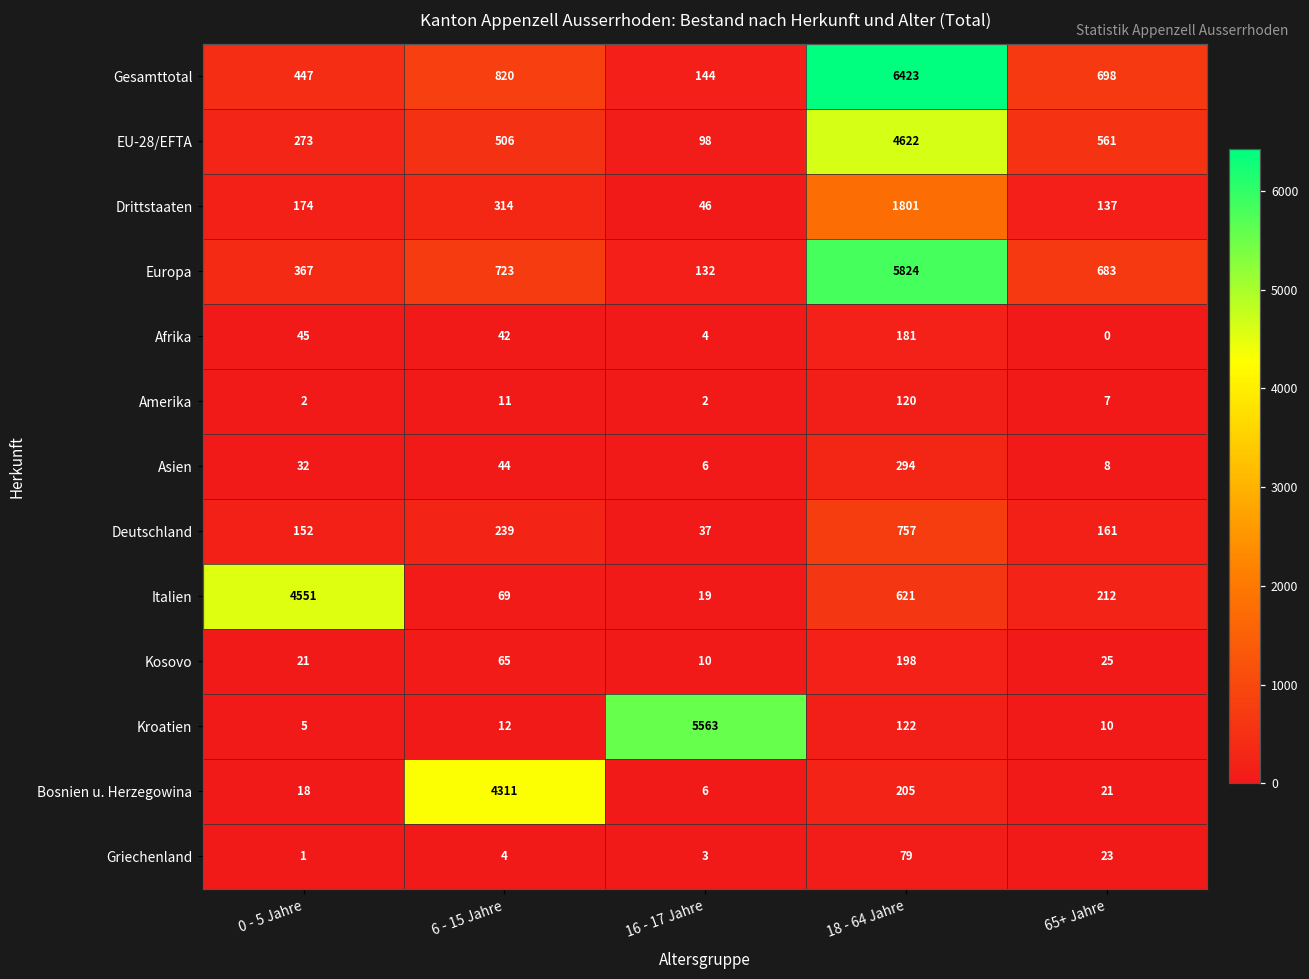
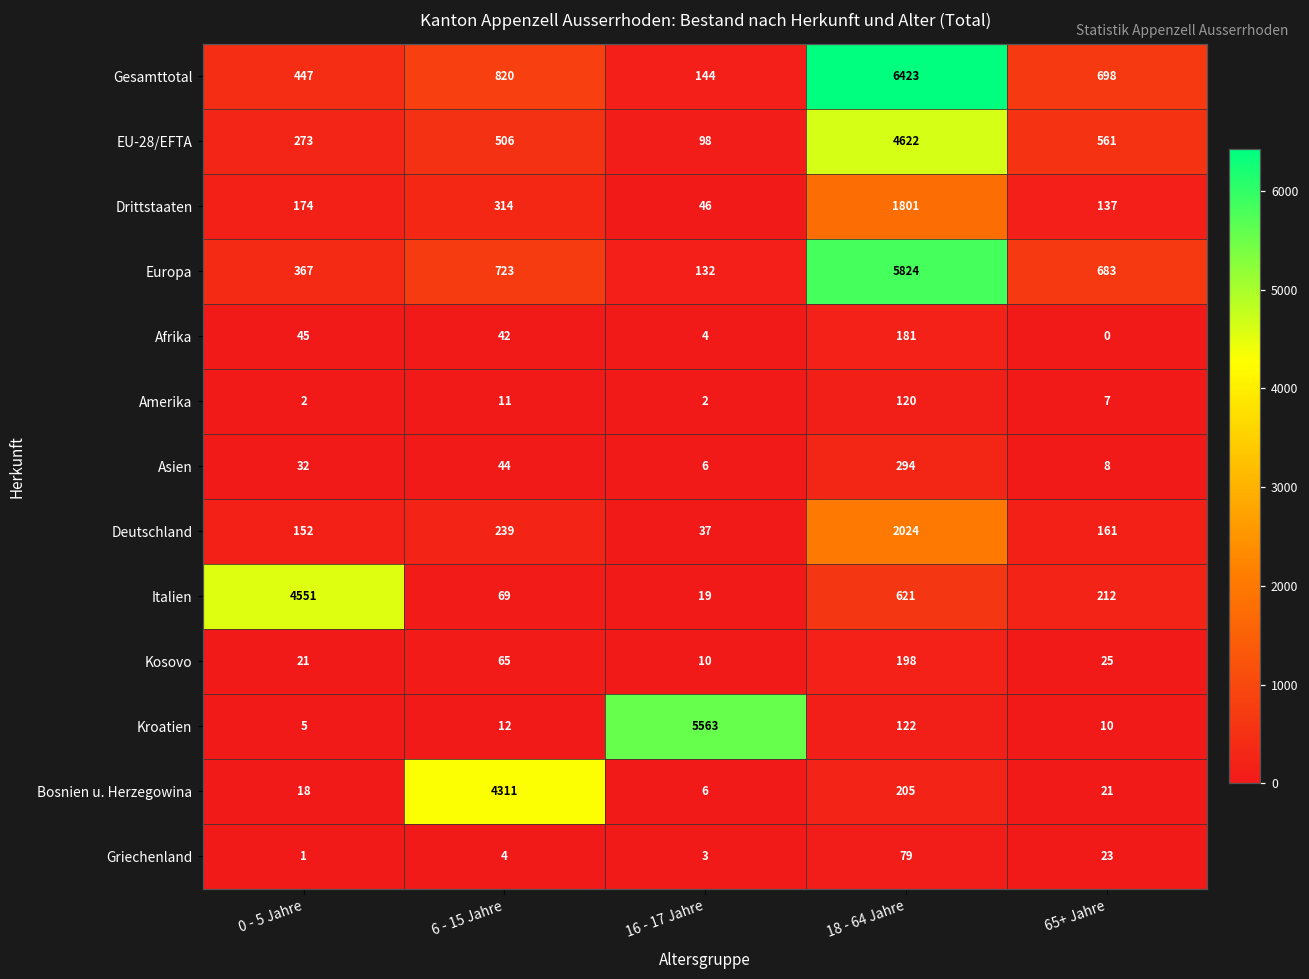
  {
    "Gesamttotal": {
      "0 - 5 Jahre": 447,
      "6 - 15 Jahre": 820,
      "16 - 17 Jahre": 144,
      "18 - 64 Jahre": 6423,
      "65+ Jahre": 698
    },
    "EU-28/EFTA": {
      "0 - 5 Jahre": 273,
      "6 - 15 Jahre": 506,
      "16 - 17 Jahre": 98,
      "18 - 64 Jahre": 4622,
      "65+ Jahre": 561
    },
    "Drittstaaten": {
      "0 - 5 Jahre": 174,
      "6 - 15 Jahre": 314,
      "16 - 17 Jahre": 46,
      "18 - 64 Jahre": 1801,
      "65+ Jahre": 137
    },
    "Europa": {
      "0 - 5 Jahre": 367,
      "6 - 15 Jahre": 723,
      "16 - 17 Jahre": 132,
      "18 - 64 Jahre": 5824,
      "65+ Jahre": 683
    },
    "Afrika": {
      "0 - 5 Jahre": 45,
      "6 - 15 Jahre": 42,
      "16 - 17 Jahre": 4,
      "18 - 64 Jahre": 181,
      "65+ Jahre": 0
    },
    "Amerika": {
      "0 - 5 Jahre": 2,
      "6 - 15 Jahre": 11,
      "16 - 17 Jahre": 2,
      "18 - 64 Jahre": 120,
      "65+ Jahre": 7
    },
    "Asien": {
      "0 - 5 Jahre": 32,
      "6 - 15 Jahre": 44,
      "16 - 17 Jahre": 6,
      "18 - 64 Jahre": 294,
      "65+ Jahre": 8
    },
    "Deutschland": {
      "0 - 5 Jahre": 152,
      "6 - 15 Jahre": 239,
      "16 - 17 Jahre": 37,
-     "18 - 64 Jahre": 757,
+     "18 - 64 Jahre": 2024,
      "65+ Jahre": 161
    },
    "Italien": {
      "0 - 5 Jahre": 4551,
      "6 - 15 Jahre": 69,
      "16 - 17 Jahre": 19,
      "18 - 64 Jahre": 621,
      "65+ Jahre": 212
    },
    "Kosovo": {
      "0 - 5 Jahre": 21,
      "6 - 15 Jahre": 65,
      "16 - 17 Jahre": 10,
      "18 - 64 Jahre": 198,
      "65+ Jahre": 25
    },
    "Kroatien": {
      "0 - 5 Jahre": 5,
      "6 - 15 Jahre": 12,
      "16 - 17 Jahre": 5563,
      "18 - 64 Jahre": 122,
      "65+ Jahre": 10
    },
    "Bosnien u. Herzegowina": {
      "0 - 5 Jahre": 18,
      "6 - 15 Jahre": 4311,
      "16 - 17 Jahre": 6,
      "18 - 64 Jahre": 205,
      "65+ Jahre": 21
    },
    "Griechenland": {
      "0 - 5 Jahre": 1,
      "6 - 15 Jahre": 4,
      "16 - 17 Jahre": 3,
      "18 - 64 Jahre": 79,
      "65+ Jahre": 23
    }
  }
